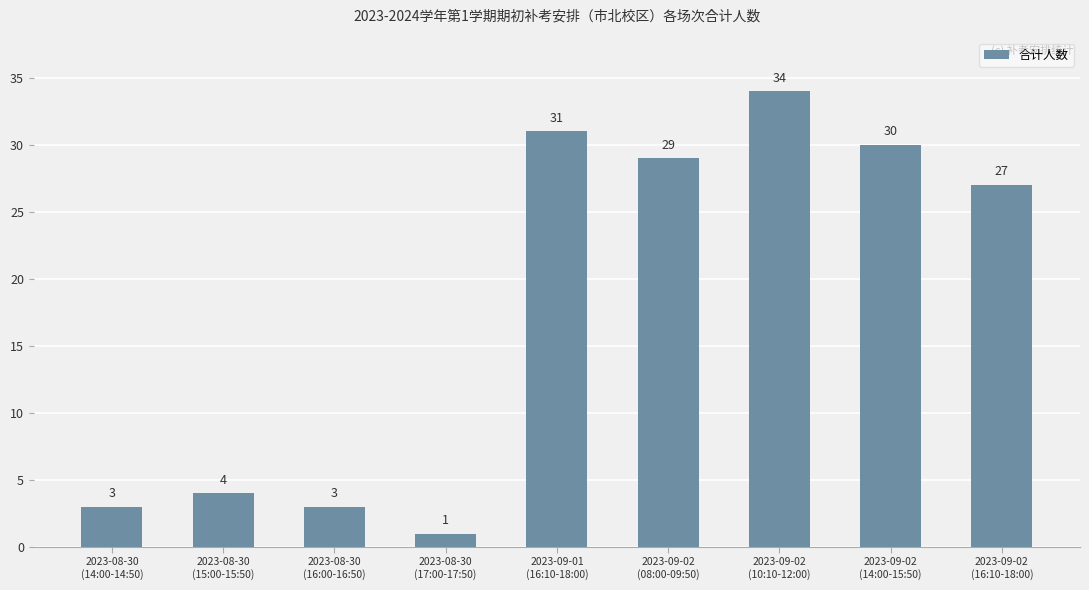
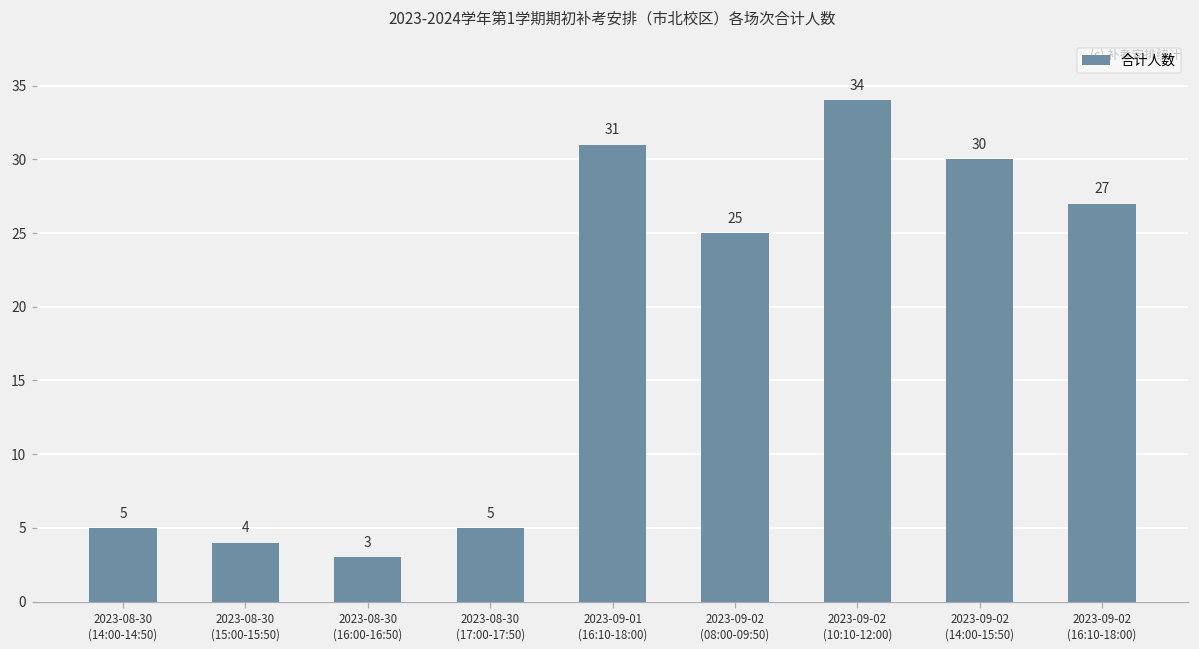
  {
-   "2023-08-30 (14:00-14:50)": 3,
+   "2023-08-30 (14:00-14:50)": 5,
    "2023-08-30 (15:00-15:50)": 4,
    "2023-08-30 (16:00-16:50)": 3,
-   "2023-08-30 (17:00-17:50)": 1,
+   "2023-08-30 (17:00-17:50)": 5,
    "2023-09-01 (16:10-18:00)": 31,
-   "2023-09-02 (08:00-09:50)": 29,
+   "2023-09-02 (08:00-09:50)": 25,
    "2023-09-02 (10:10-12:00)": 34,
    "2023-09-02 (14:00-15:50)": 30,
    "2023-09-02 (16:10-18:00)": 27
  }
